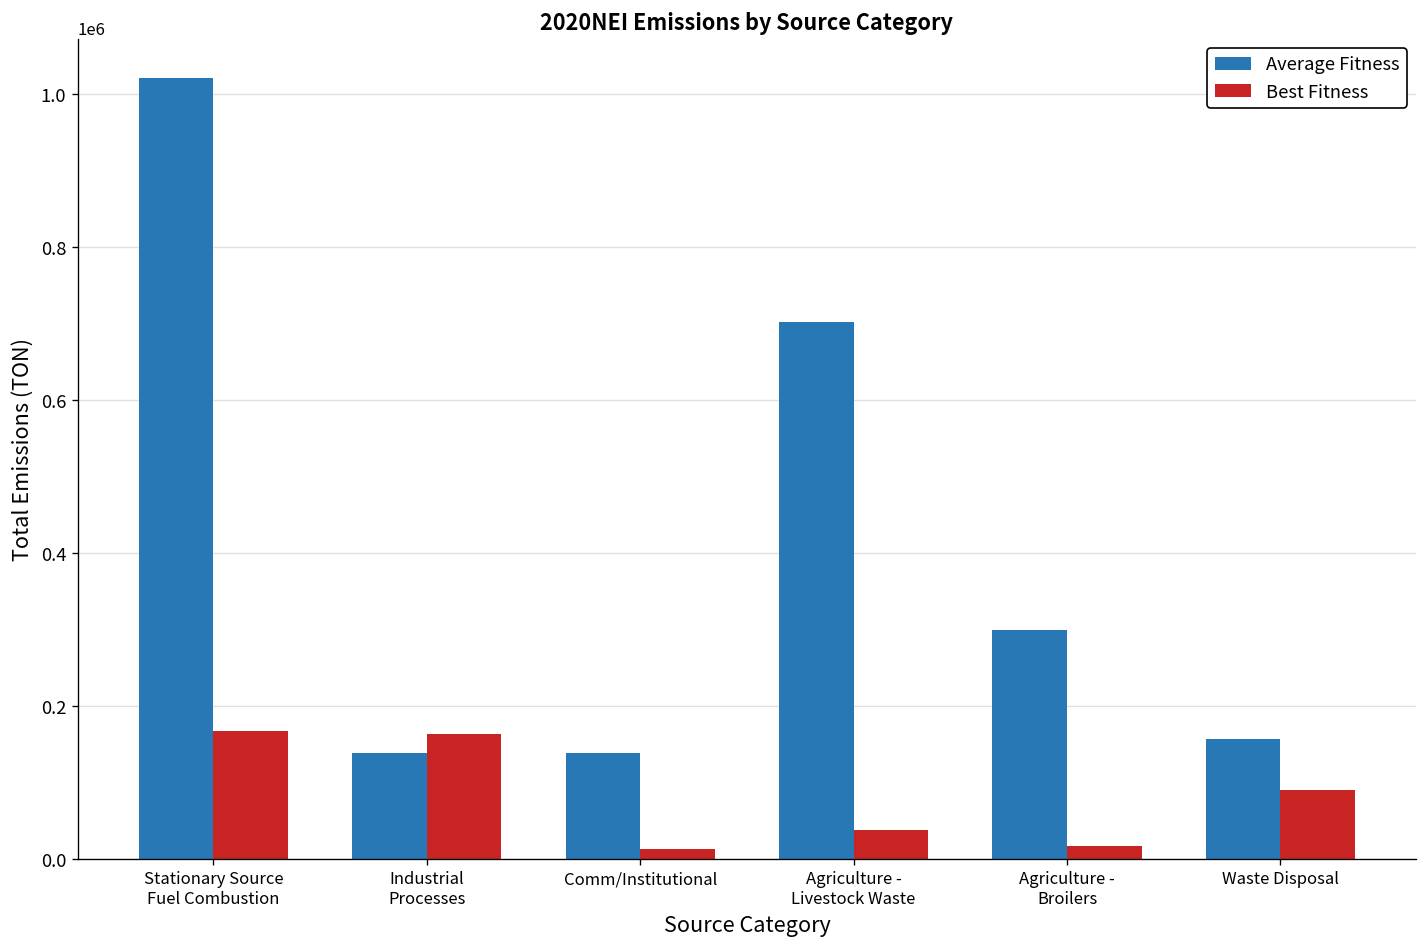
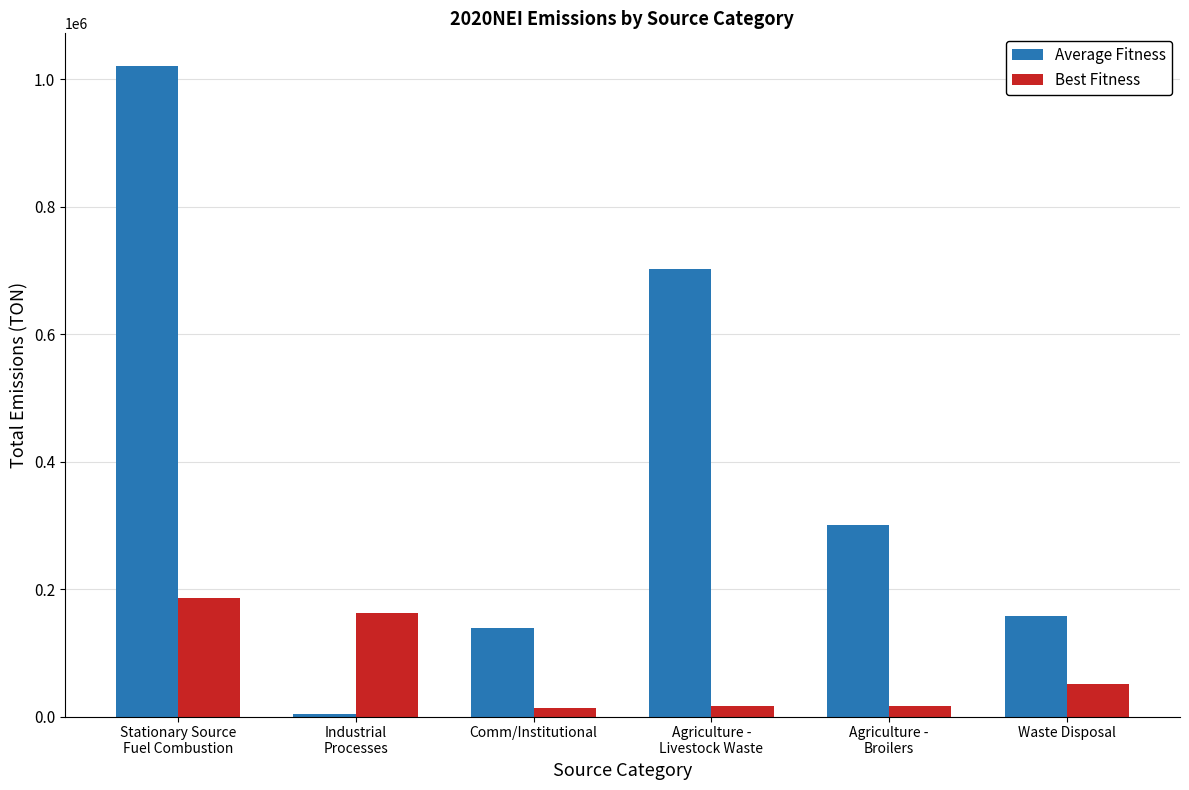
  {
    "Average Fitness": {
      "Stationary Source Fuel Combustion": 1020000,
-     "Industrial Processes": 140000,
+     "Industrial Processes": 0,
      "Comm/Institutional": 140000,
      "Agriculture - Livestock Waste": 700000,
      "Agriculture - Broilers": 300000,
      "Waste Disposal": 160000
    },
    "Best Fitness": {
-     "Stationary Source Fuel Combustion": 170000,
+     "Stationary Source Fuel Combustion": 190000,
      "Industrial Processes": 160000,
      "Comm/Institutional": 10000,
-     "Agriculture - Livestock Waste": 40000,
+     "Agriculture - Livestock Waste": 20000,
      "Agriculture - Broilers": 20000,
-     "Waste Disposal": 90000
+     "Waste Disposal": 50000
    }
  }
